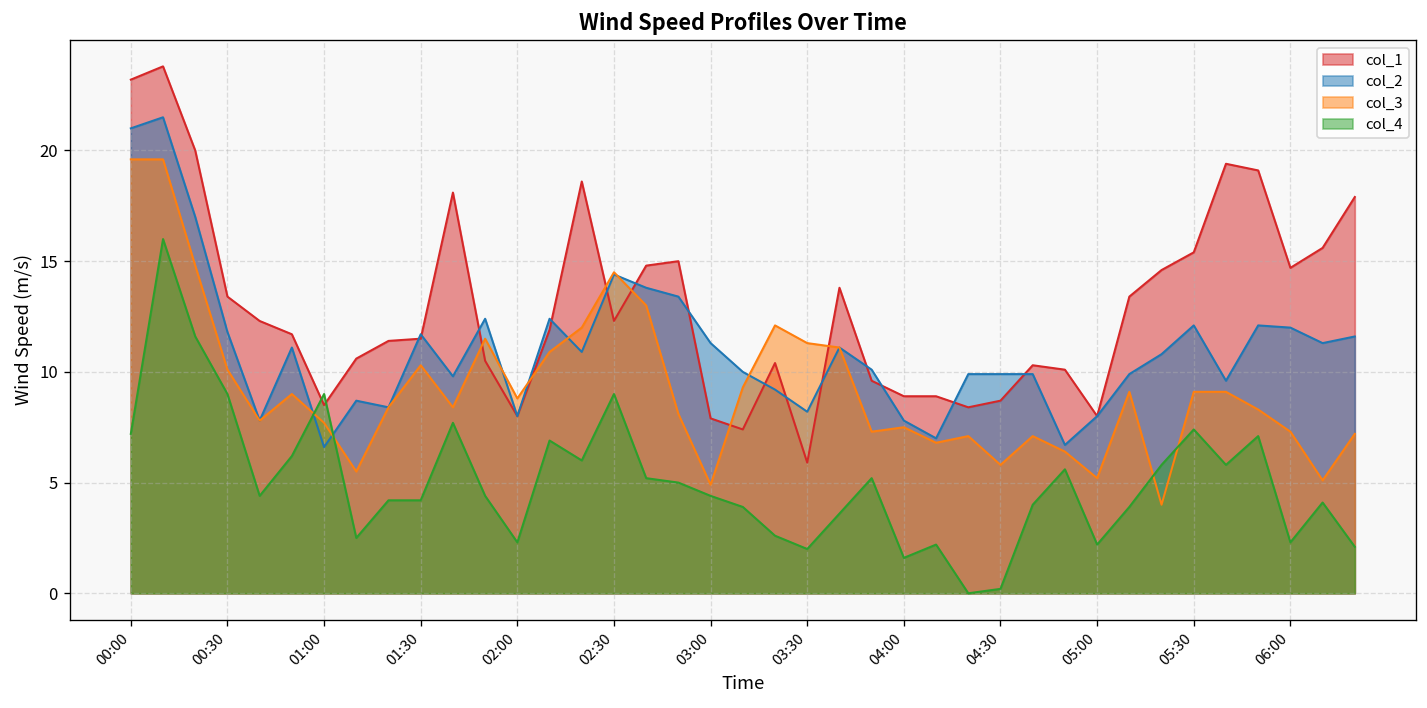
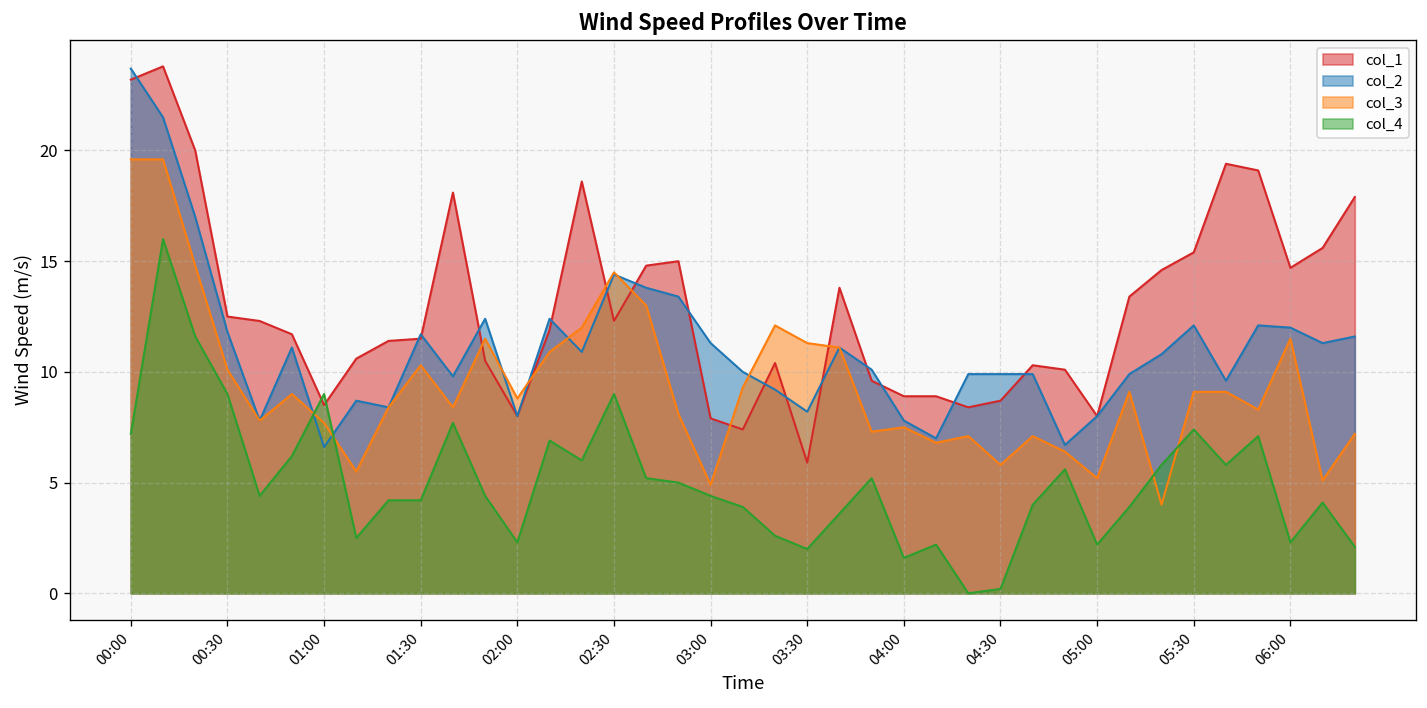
  {
    "col_1": {
      "00:00": 23.2,
-     "00:30": 13.4,
+     "00:30": 12.5,
      "01:00": 8.5,
      "01:30": 11.5,
      "02:30": 12.3,
      "03:00": 7.9,
      "03:30": 5.9,
      "04:00": 8.9,
      "04:30": 8.7,
      "05:30": 15.4,
      "06:00": 14.7
    },
    "col_2": {
-     "00:00": 21.0,
+     "00:00": 23.7,
      "00:30": 11.8,
      "01:00": 6.6,
      "01:30": 11.7,
      "03:00": 11.3,
      "03:30": 8.2,
      "04:00": 7.8,
      "04:30": 9.9,
      "05:30": 12.1,
      "06:00": 12.0
    },
    "col_3": {
      "00:00": 19.6,
      "00:30": 10.1,
      "01:00": 7.7,
      "01:30": 10.3,
      "02:00": 8.8,
      "03:00": 4.9,
      "03:30": 11.3,
      "04:00": 7.5,
      "04:30": 5.8,
      "05:00": 5.2,
      "05:30": 9.1,
-     "06:00": 7.3
+     "06:00": 11.5
    },
    "col_4": {
      "00:00": 7.2,
      "00:30": 9.0,
      "01:00": 9.0,
      "01:30": 4.2,
      "02:00": 2.3,
      "02:30": 9.0,
      "03:00": 4.4,
      "03:30": 2.0,
      "04:00": 1.6,
      "04:30": 0.2,
      "05:00": 2.2,
      "05:30": 7.4,
      "06:00": 2.3
    }
  }
